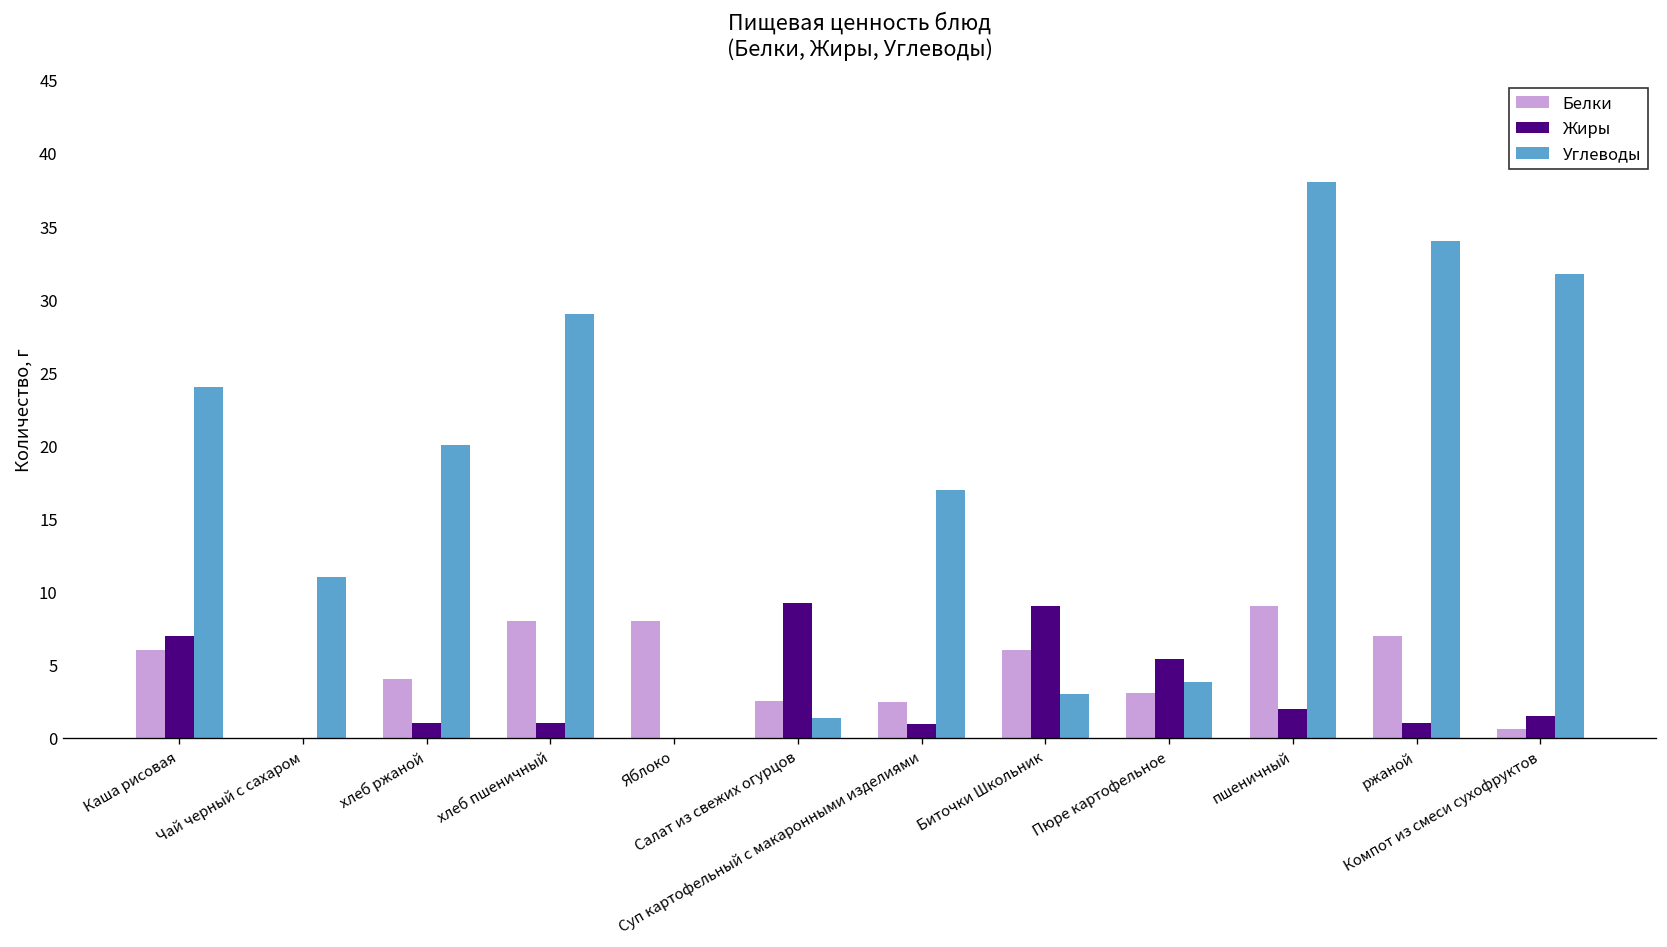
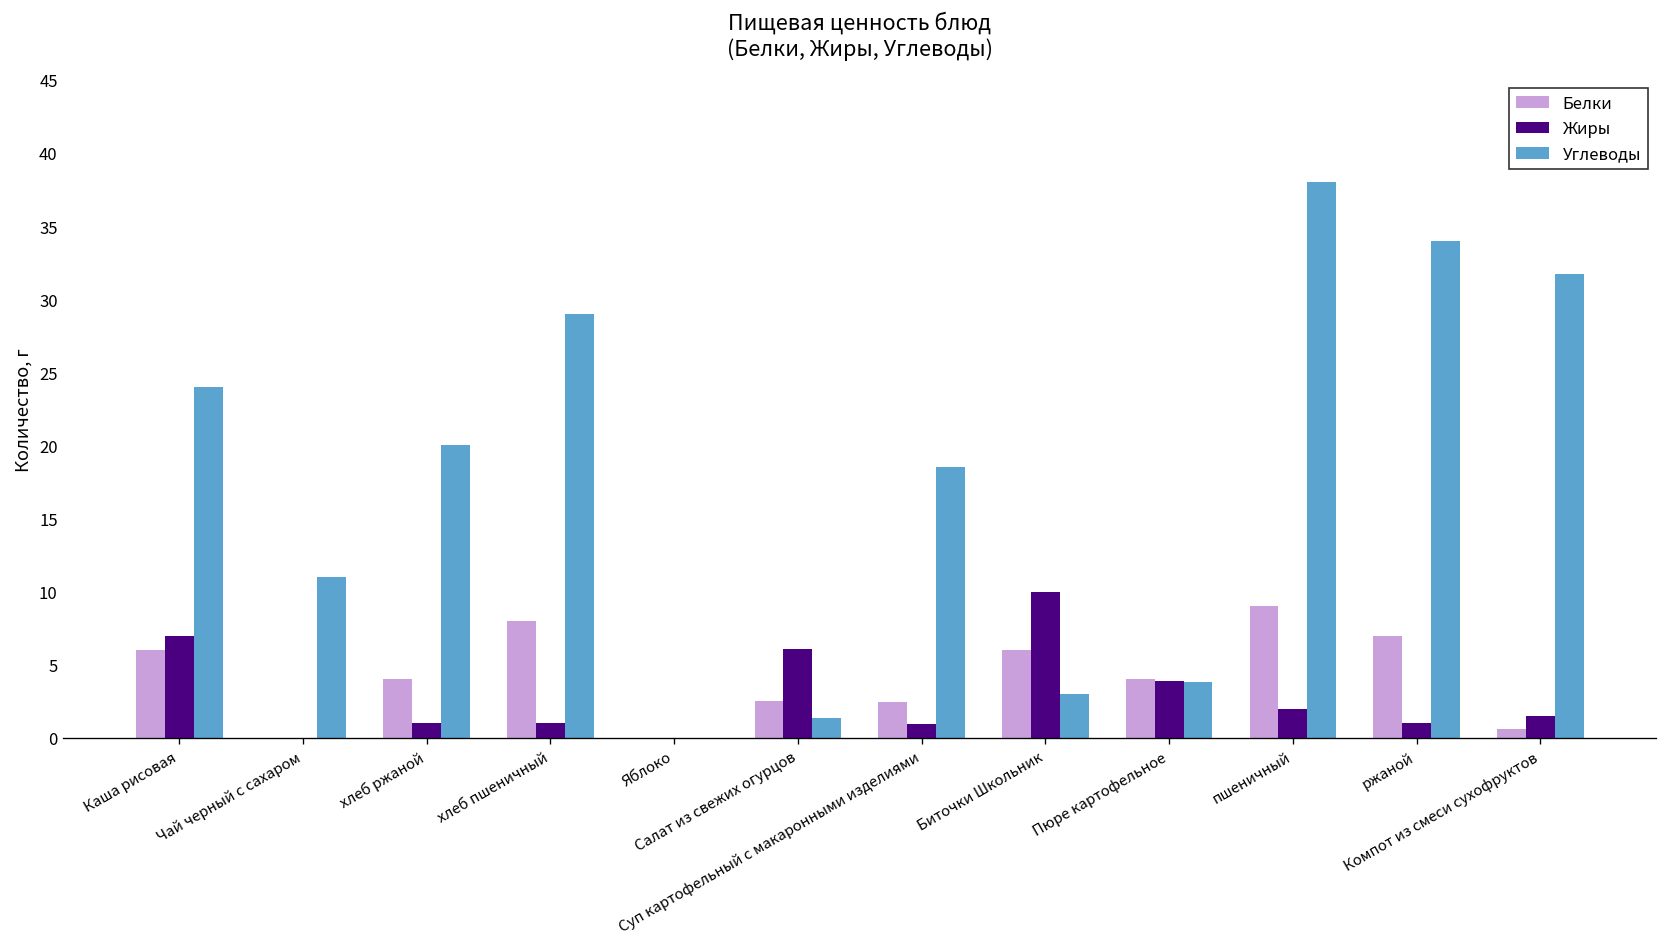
  {
    "Белки": {
      "Каша рисовая": 6.0,
      "Чай черный с сахаром": 0.0,
      "хлеб ржаной": 4.0,
      "хлеб пшеничный": 8.0,
-     "Яблоко": 8,
+     "Яблоко": 0,
      "Салат из свежих огурцов": 2.5,
      "Суп картофельный с макаронными изделиями": 2.5,
      "Биточки Школьник": 6.0,
-     "Пюре картофельное": 3.1,
+     "Пюре картофельное": 4.0,
      "пшеничный": 9.0,
      "ржаной": 7.0,
      "Компот из смеси сухофруктов": 0.6
    },
    "Жиры": {
      "Каша рисовая": 7.0,
      "Чай черный с сахаром": 0.0,
      "хлеб ржаной": 1.0,
      "хлеб пшеничный": 1.0,
      "Яблоко": 0.0,
-     "Салат из свежих огурцов": 9.3,
+     "Салат из свежих огурцов": 6.1,
      "Суп картофельный с макаронными изделиями": 1.0,
-     "Биточки Школьник": 9,
-     "Пюре картофельное": 5.4,
+     "Биточки Школьник": 10,
+     "Пюре картофельное": 3.9,
      "пшеничный": 2.0,
      "ржаной": 1.0,
      "Компот из смеси сухофруктов": 1.5
    },
    "Углеводы": {
      "Каша рисовая": 24.0,
      "Чай черный с сахаром": 11.0,
      "хлеб ржаной": 20.0,
      "хлеб пшеничный": 29.0,
      "Яблоко": 0.0,
      "Салат из свежих огурцов": 1.4,
-     "Суп картофельный с макаронными изделиями": 16.9,
+     "Суп картофельный с макаронными изделиями": 18.6,
      "Биточки Школьник": 3.0,
      "Пюре картофельное": 3.8,
      "пшеничный": 38.0,
      "ржаной": 34.0,
      "Компот из смеси сухофруктов": 31.7
    }
  }
